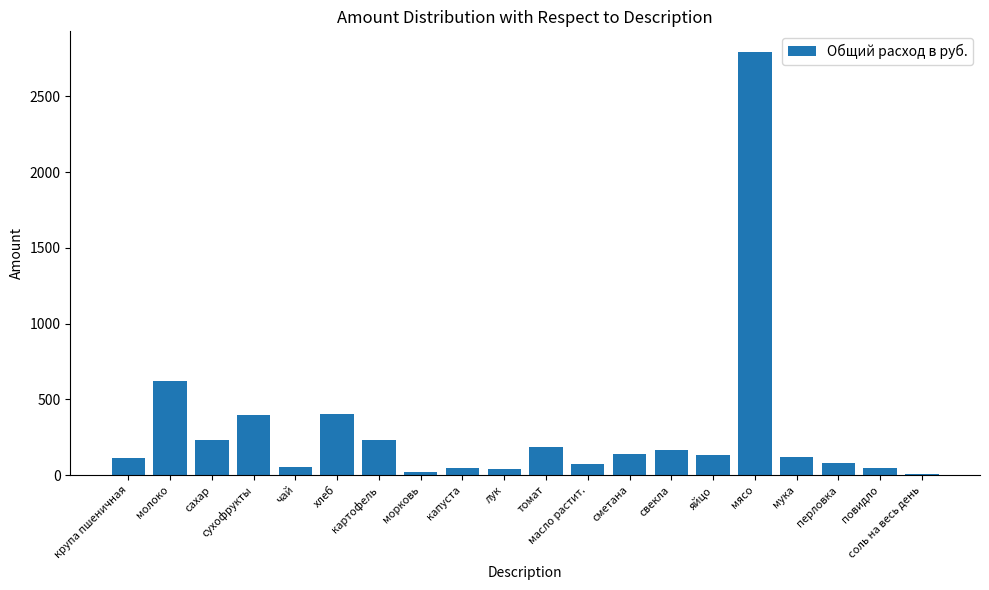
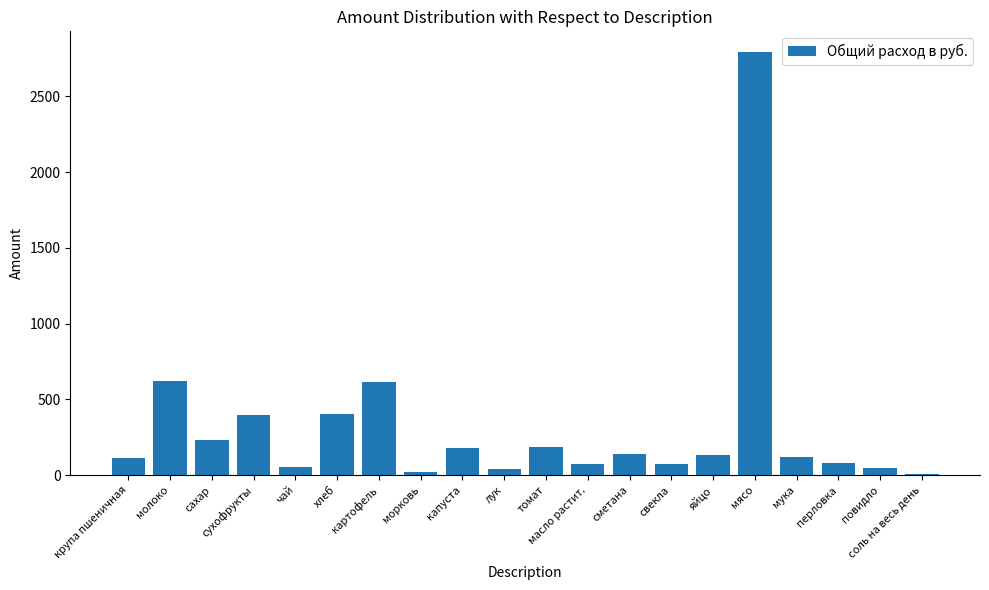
  {
    "крупа пшеничная": 120,
    "молоко": 620,
    "сахар": 230,
    "сухофрукты": 400,
    "чай": 60,
    "хлеб": 400,
-   "картофель": 230,
+   "картофель": 610,
    "морковь": 20,
-   "капуста": 50,
+   "капуста": 180,
    "лук": 40,
    "томат": 190,
    "масло растит.": 70,
    "сметана": 140,
-   "свекла": 170,
+   "свекла": 70,
    "яйцо": 130,
    "мясо": 2790,
    "мука": 120,
    "перловка": 80,
    "повидло": 50
  }
